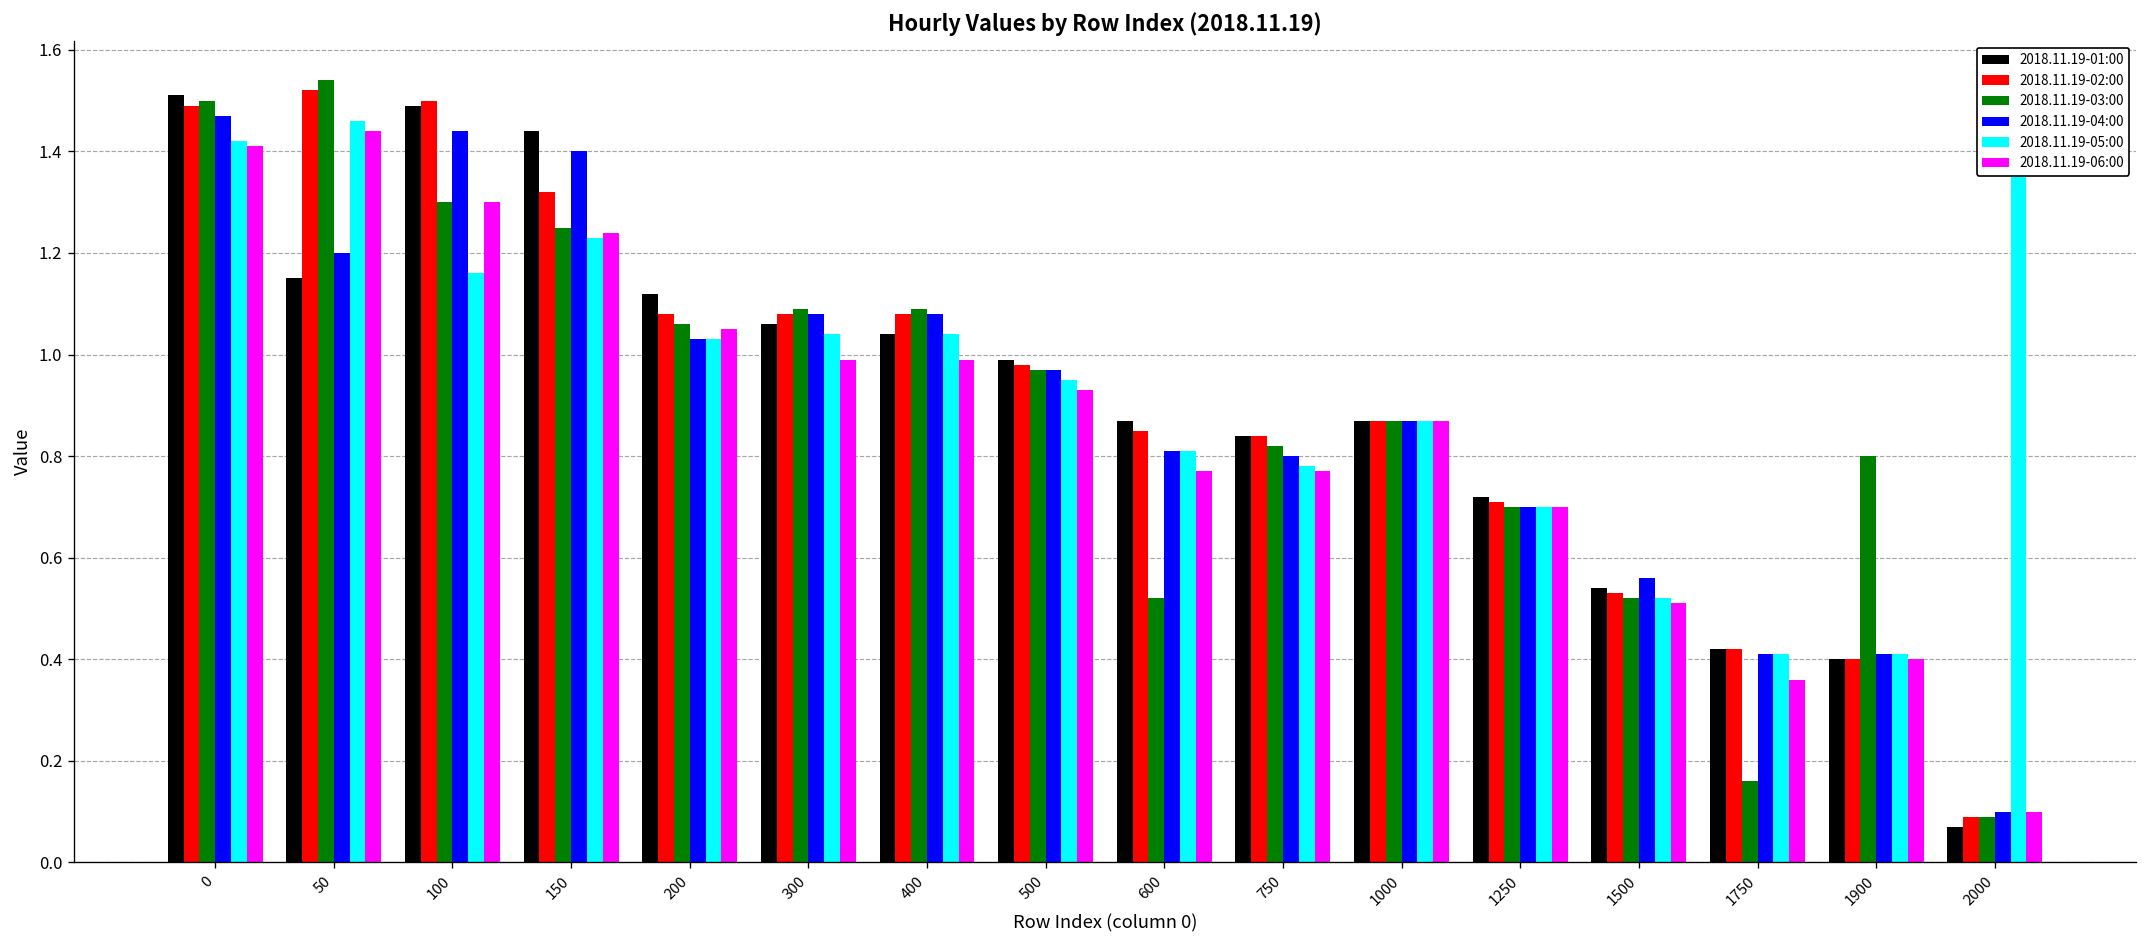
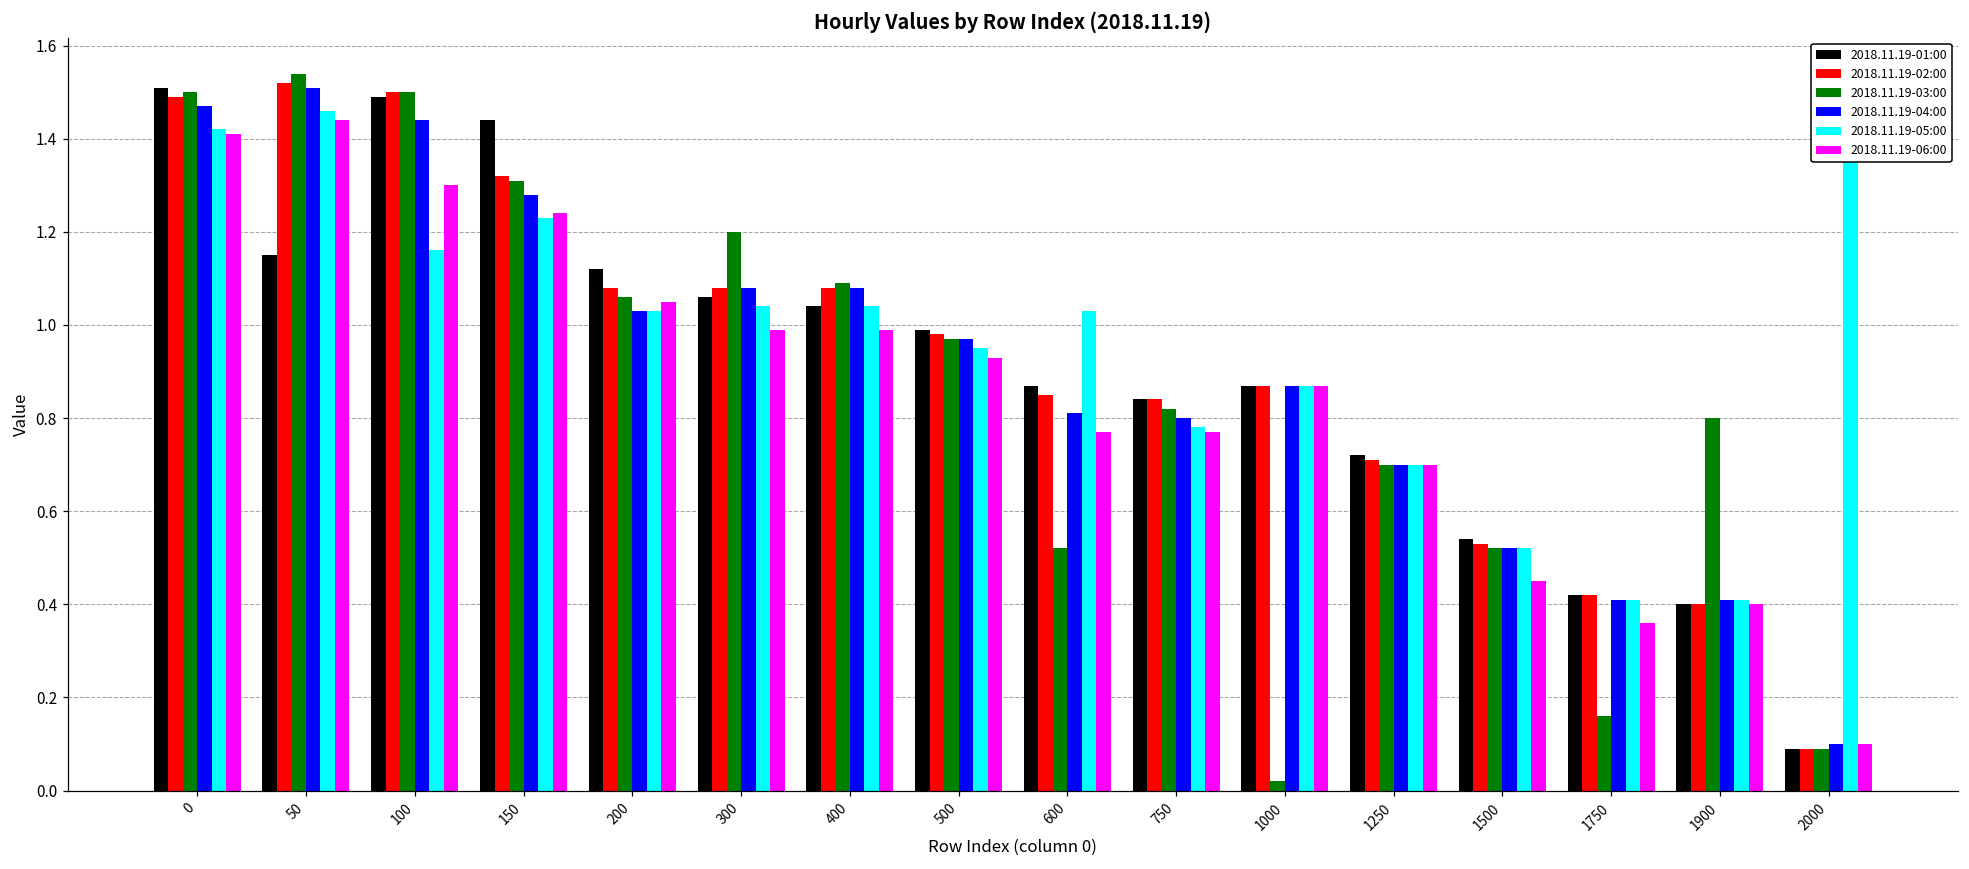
  {
    "2018.11.19-01:00": {
      "0": 1.51,
      "50": 1.15,
      "100": 1.49,
      "150": 1.44,
      "200": 1.12,
      "300": 1.06,
      "400": 1.04,
      "500": 0.99,
      "600": 0.87,
      "750": 0.84,
      "1000": 0.87,
      "1250": 0.72,
      "1500": 0.54,
      "1750": 0.42,
      "1900": 0.40,
-     "2000": 0.07
+     "2000": 0.09
    },
    "2018.11.19-02:00": {
      "0": 1.49,
      "50": 1.52,
      "100": 1.50,
      "150": 1.32,
      "200": 1.08,
      "300": 1.08,
      "400": 1.08,
      "500": 0.98,
      "600": 0.85,
      "750": 0.84,
      "1000": 0.87,
      "1250": 0.71,
      "1500": 0.53,
      "1750": 0.42,
      "1900": 0.40,
      "2000": 0.09
    },
    "2018.11.19-03:00": {
      "0": 1.50,
      "50": 1.54,
-     "100": 1.3,
-     "150": 1.25,
+     "100": 1.5,
+     "150": 1.31,
      "200": 1.06,
-     "300": 1.09,
+     "300": 1.20,
      "400": 1.09,
      "500": 0.97,
      "600": 0.52,
      "750": 0.82,
-     "1000": 0.87,
+     "1000": 0.02,
      "1250": 0.70,
      "1500": 0.52,
      "1750": 0.16,
      "1900": 0.80,
      "2000": 0.09
    },
    "2018.11.19-04:00": {
      "0": 1.47,
-     "50": 1.20,
+     "50": 1.51,
      "100": 1.44,
-     "150": 1.40,
+     "150": 1.28,
      "200": 1.03,
      "300": 1.08,
      "400": 1.08,
      "500": 0.97,
      "600": 0.81,
      "750": 0.80,
      "1000": 0.87,
      "1250": 0.70,
-     "1500": 0.56,
+     "1500": 0.52,
      "1750": 0.41,
      "1900": 0.41,
      "2000": 0.10
    },
    "2018.11.19-05:00": {
      "0": 1.42,
      "50": 1.46,
      "100": 1.16,
      "150": 1.23,
      "200": 1.03,
      "300": 1.04,
      "400": 1.04,
      "500": 0.95,
-     "600": 0.81,
+     "600": 1.03,
      "750": 0.78,
      "1000": 0.87,
      "1250": 0.70,
      "1500": 0.52,
      "1750": 0.41,
      "1900": 0.41
    },
    "2018.11.19-06:00": {
      "0": 1.41,
      "50": 1.44,
      "100": 1.30,
      "150": 1.24,
      "200": 1.05,
      "300": 0.99,
      "400": 0.99,
      "500": 0.93,
      "600": 0.77,
      "750": 0.77,
      "1000": 0.87,
      "1250": 0.70,
-     "1500": 0.51,
+     "1500": 0.45,
      "1750": 0.36,
      "1900": 0.40,
      "2000": 0.10
    }
  }
